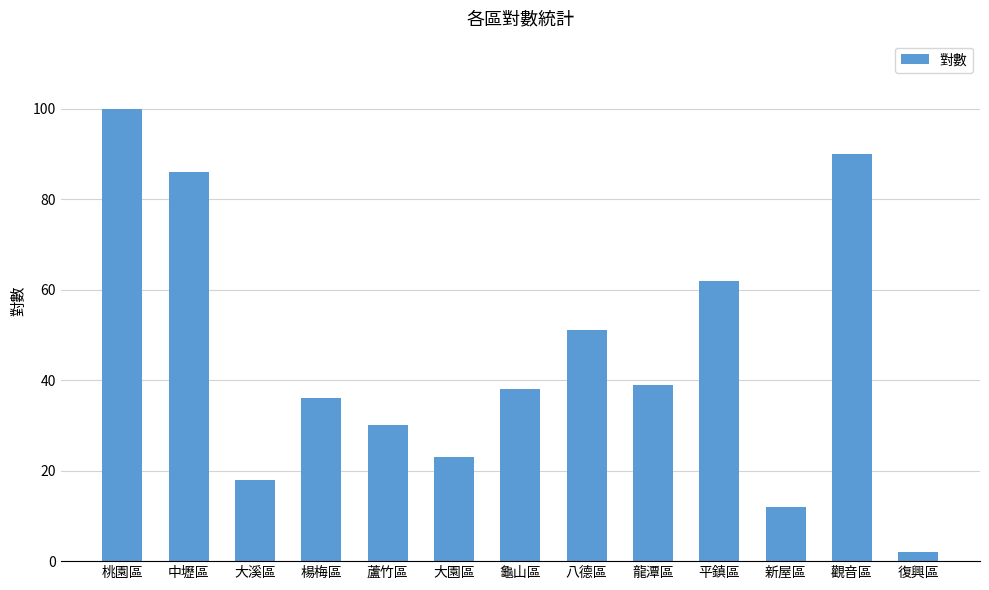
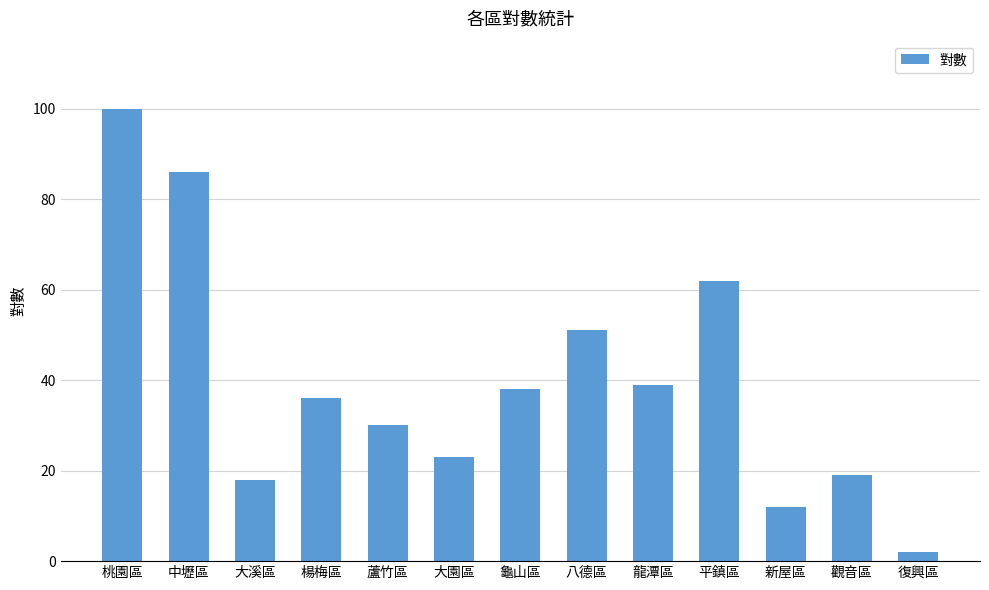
  {
    "桃園區": 100,
    "中壢區": 86,
    "大溪區": 18,
    "楊梅區": 36,
    "蘆竹區": 30,
    "大園區": 23,
    "龜山區": 38,
    "八德區": 51,
    "龍潭區": 39,
    "平鎮區": 62,
    "新屋區": 12,
-   "觀音區": 90,
+   "觀音區": 19,
    "復興區": 2
  }
